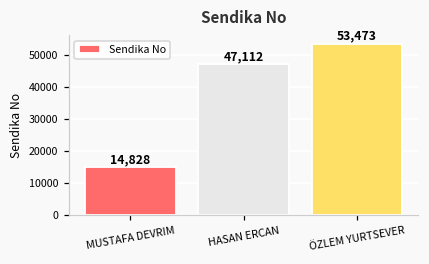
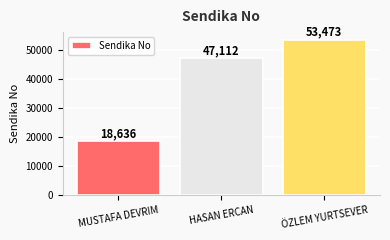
  {
-   "MUSTAFA DEVRIM": "14,828",
+   "MUSTAFA DEVRIM": "18,636",
    "HASAN ERCAN": "47,112",
    "ÖZLEM YURTSEVER": "53,473"
  }
